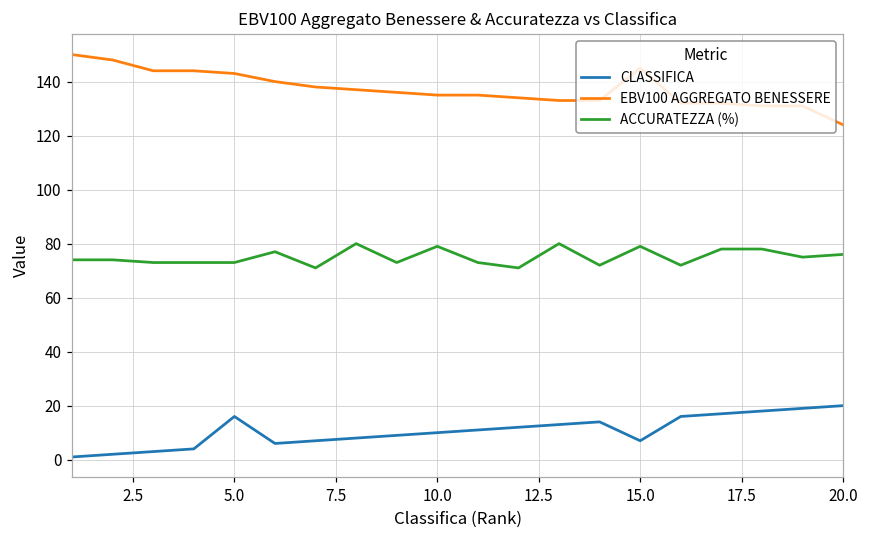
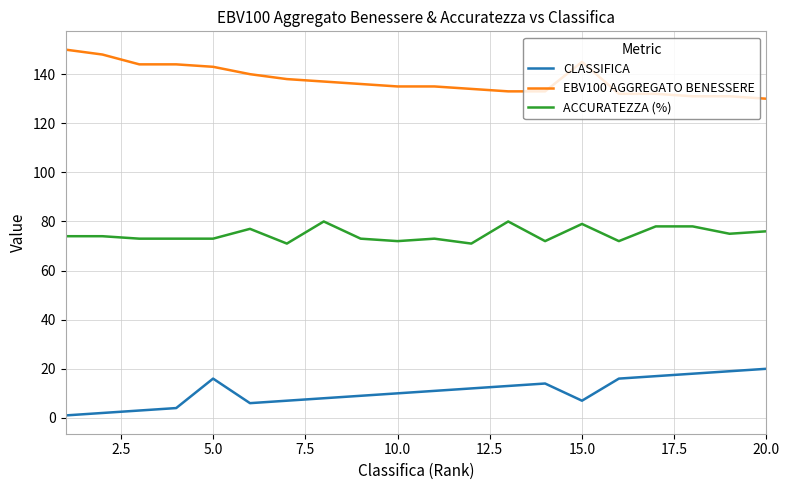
  {
    "CLASSIFICA": {
      "5.0": 16,
      "10.0": 10,
      "15.0": 7,
      "20.0": 20
    },
    "EBV100 AGGREGATO BENESSERE": {
      "5.0": 143,
      "10.0": 135,
-     "20.0": 124
+     "20.0": 130
    },
    "ACCURATEZZA (%)": {
      "5.0": 73,
-     "10.0": 79,
+     "10.0": 72,
      "15.0": 79,
      "20.0": 76
    }
  }
